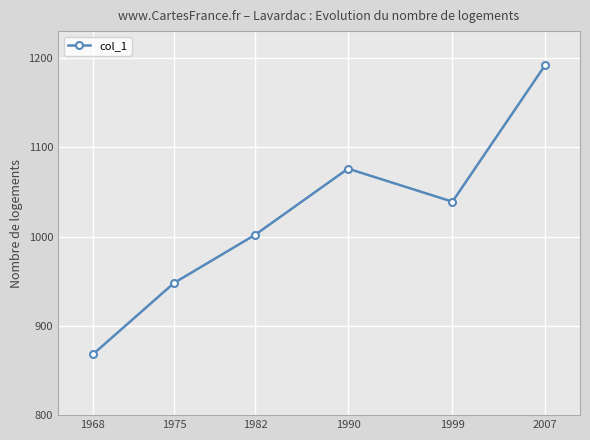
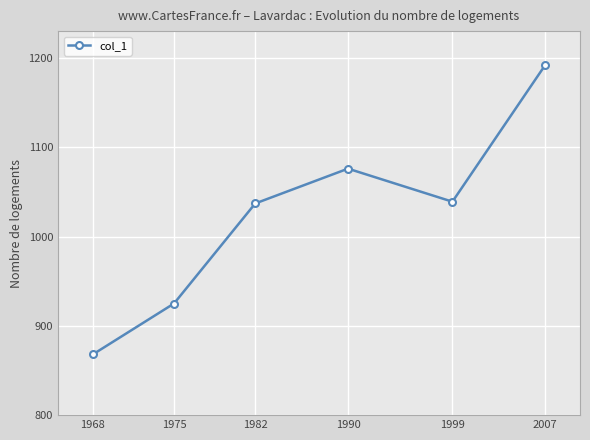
  {
    "1968": 870,
-   "1975": 950,
-   "1982": 1000,
+   "1975": 930,
+   "1982": 1040,
    "1990": 1080,
    "1999": 1040,
    "2007": 1190
  }
